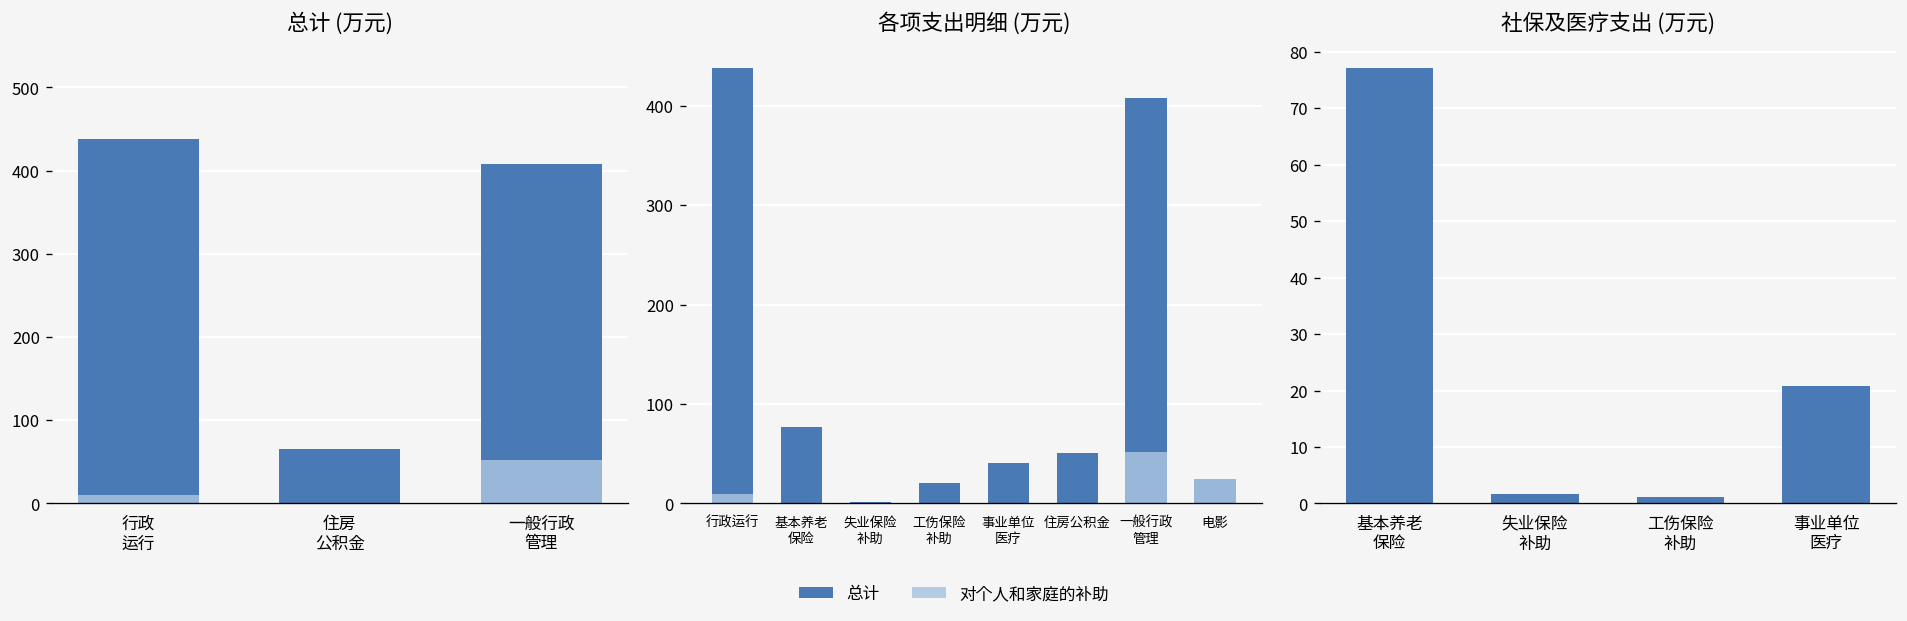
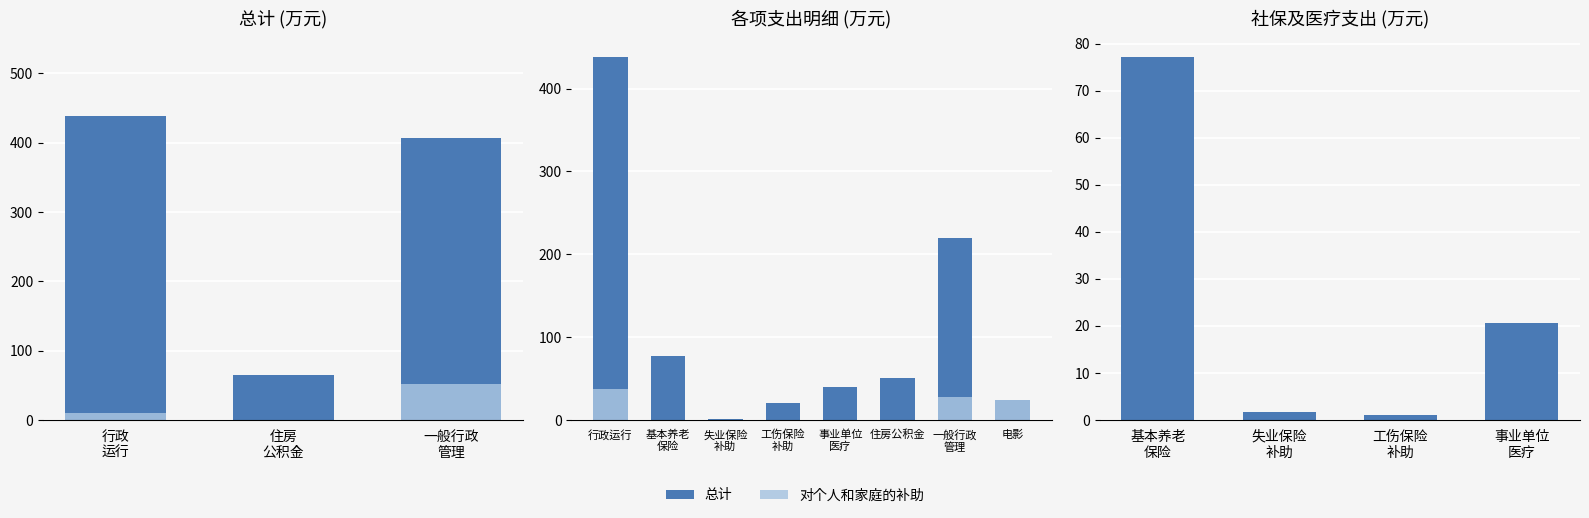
  {
    "总计 (万元)": {
      "总计": {
        "行政 运行": 440,
        "住房 公积金": 60,
        "一般行政 管理": 410
      },
      "对个人和家庭的补助": {
        "住房 公积金": 0
      }
    },
    "各项支出明细 (万元)": {
      "总计": {
        "行政运行": 440,
        "基本养老 保险": 80,
        "工伤保险 补助": 20,
        "事业单位 医疗": 40,
        "住房公积金": 50,
-       "一般行政 管理": 410,
+       "一般行政 管理": 220,
        "电影": 20
      },
      "对个人和家庭的补助": {
-       "行政运行": 10,
+       "行政运行": 40,
        "基本养老 保险": 0,
        "失业保险 补助": 0,
        "工伤保险 补助": 0,
        "事业单位 医疗": 0,
        "住房公积金": 0,
-       "一般行政 管理": 50,
+       "一般行政 管理": 30,
        "电影": 20
      }
    },
    "社保及医疗支出 (万元)": {
      "总计": {
        "基本养老 保险": 77,
        "失业保险 补助": 2,
        "工伤保险 补助": 1,
        "事业单位 医疗": 21
      },
      "对个人和家庭的补助": {
        "基本养老 保险": 0,
        "失业保险 补助": 0,
        "工伤保险 补助": 0,
        "事业单位 医疗": 0
      }
    }
  }
